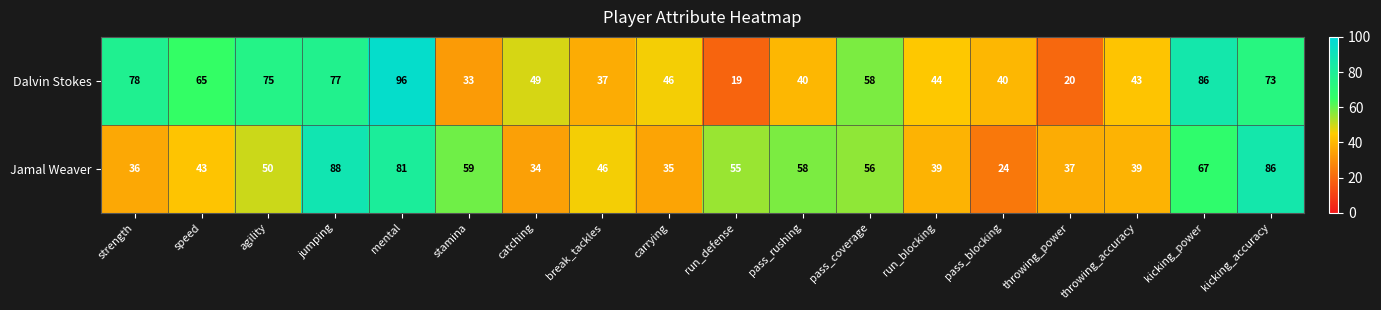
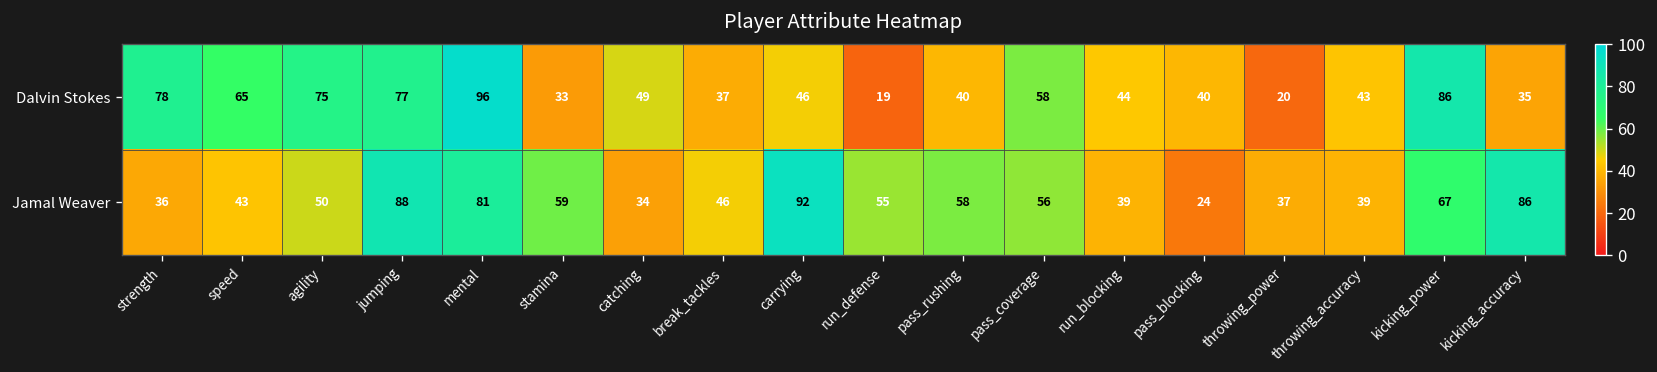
  {
    "Dalvin Stokes": {
      "strength": 78,
      "speed": 65,
      "agility": 75,
      "jumping": 77,
      "mental": 96,
      "stamina": 33,
      "catching": 49,
      "break_tackles": 37,
      "carrying": 46,
      "run_defense": 19,
      "pass_rushing": 40,
      "pass_coverage": 58,
      "run_blocking": 44,
      "pass_blocking": 40,
      "throwing_power": 20,
      "throwing_accuracy": 43,
      "kicking_power": 86,
-     "kicking_accuracy": 73
+     "kicking_accuracy": 35
    },
    "Jamal Weaver": {
      "strength": 36,
      "speed": 43,
      "agility": 50,
      "jumping": 88,
      "mental": 81,
      "stamina": 59,
      "catching": 34,
      "break_tackles": 46,
-     "carrying": 35,
+     "carrying": 92,
      "run_defense": 55,
      "pass_rushing": 58,
      "pass_coverage": 56,
      "run_blocking": 39,
      "pass_blocking": 24,
      "throwing_power": 37,
      "throwing_accuracy": 39,
      "kicking_power": 67,
      "kicking_accuracy": 86
    }
  }
